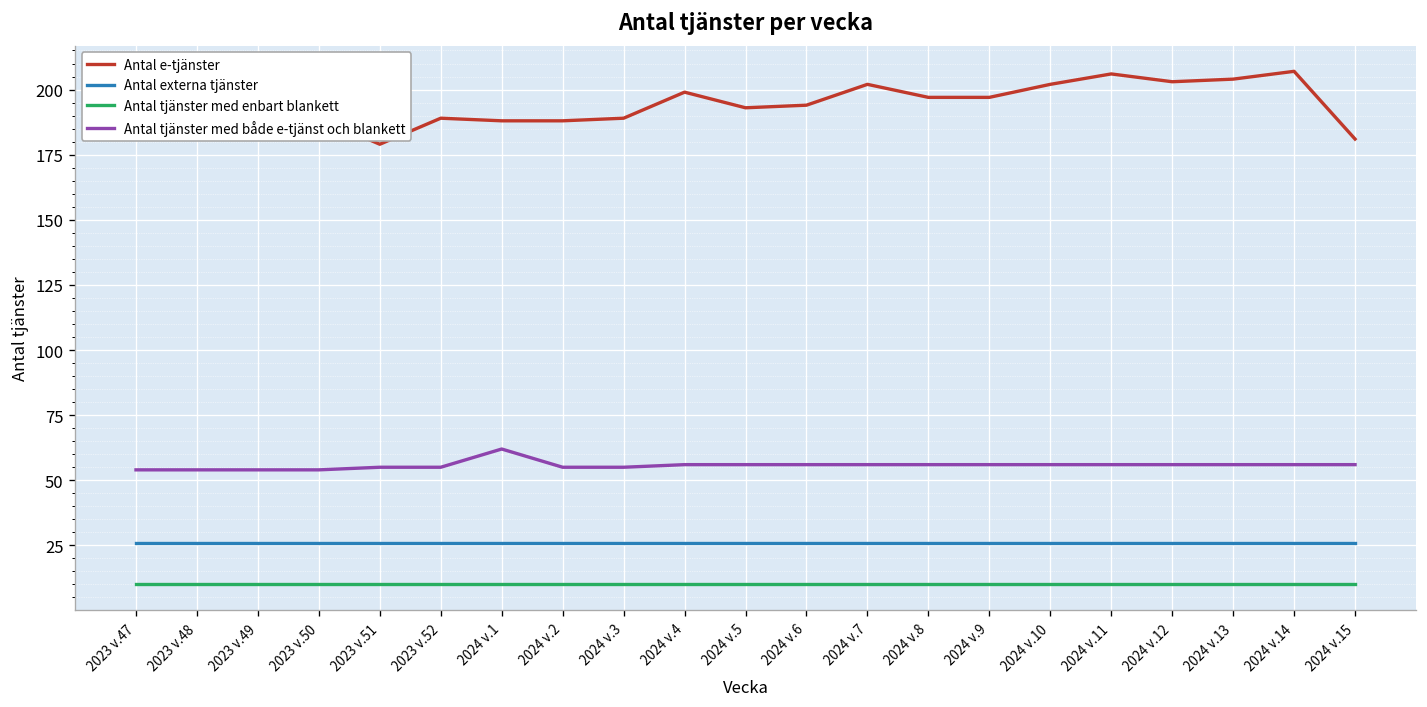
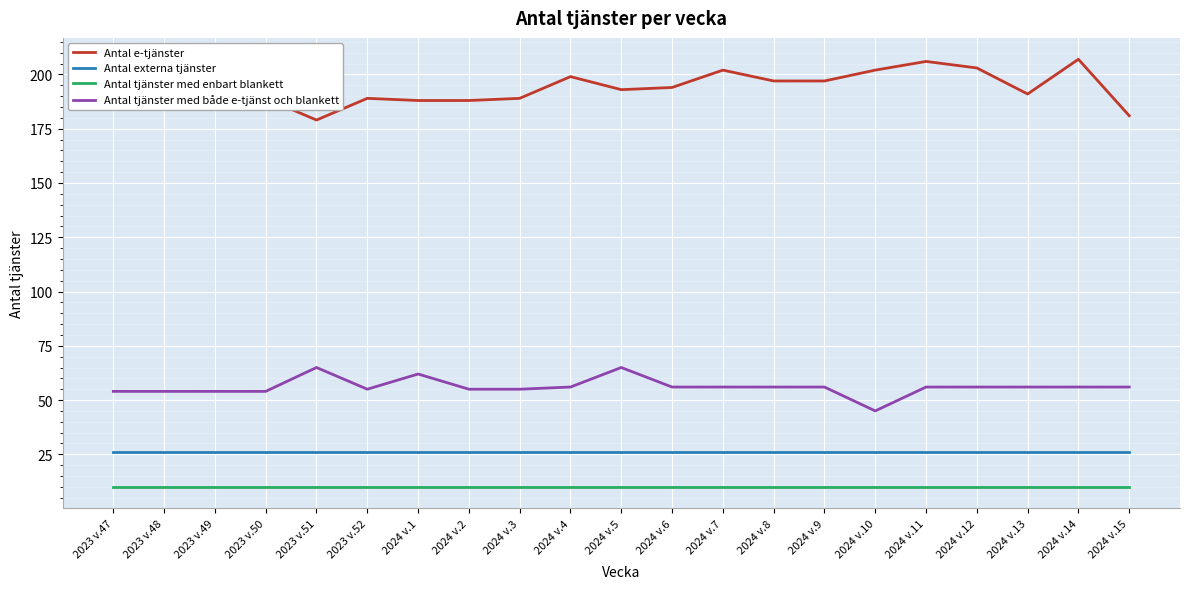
  {
    "Antal e-tjänster": {
      "2023 v.51": 179,
      "2023 v.52": 189,
      "2024 v.1": 188,
      "2024 v.2": 188,
      "2024 v.3": 189,
      "2024 v.4": 199,
      "2024 v.5": 193,
      "2024 v.6": 194,
      "2024 v.7": 202,
      "2024 v.8": 197,
      "2024 v.9": 197,
      "2024 v.10": 202,
      "2024 v.11": 206,
      "2024 v.12": 203,
-     "2024 v.13": 204,
+     "2024 v.13": 191,
      "2024 v.14": 207,
      "2024 v.15": 181
    },
    "Antal externa tjänster": {
      "2023 v.47": 26,
      "2023 v.48": 26,
      "2023 v.49": 26,
      "2023 v.50": 26,
      "2023 v.51": 26,
      "2023 v.52": 26,
      "2024 v.1": 26,
      "2024 v.2": 26,
      "2024 v.3": 26,
      "2024 v.4": 26,
      "2024 v.5": 26,
      "2024 v.6": 26,
      "2024 v.7": 26,
      "2024 v.8": 26,
      "2024 v.9": 26,
      "2024 v.10": 26,
      "2024 v.11": 26,
      "2024 v.12": 26,
      "2024 v.13": 26,
      "2024 v.14": 26,
      "2024 v.15": 26
    },
    "Antal tjänster med enbart blankett": {
      "2023 v.47": 10,
      "2023 v.48": 10,
      "2023 v.49": 10,
      "2023 v.50": 10,
      "2023 v.51": 10,
      "2023 v.52": 10,
      "2024 v.1": 10,
      "2024 v.2": 10,
      "2024 v.3": 10,
      "2024 v.4": 10,
      "2024 v.5": 10,
      "2024 v.6": 10,
      "2024 v.7": 10,
      "2024 v.8": 10,
      "2024 v.9": 10,
      "2024 v.10": 10,
      "2024 v.11": 10,
      "2024 v.12": 10,
      "2024 v.13": 10,
      "2024 v.14": 10,
      "2024 v.15": 10
    },
    "Antal tjänster med både e-tjänst och blankett": {
      "2023 v.47": 54,
      "2023 v.48": 54,
      "2023 v.49": 54,
      "2023 v.50": 54,
-     "2023 v.51": 55,
+     "2023 v.51": 65,
      "2023 v.52": 55,
      "2024 v.1": 62,
      "2024 v.2": 55,
      "2024 v.3": 55,
      "2024 v.4": 56,
-     "2024 v.5": 56,
+     "2024 v.5": 65,
      "2024 v.6": 56,
      "2024 v.7": 56,
      "2024 v.8": 56,
      "2024 v.9": 56,
-     "2024 v.10": 56,
+     "2024 v.10": 45,
      "2024 v.11": 56,
      "2024 v.12": 56,
      "2024 v.13": 56,
      "2024 v.14": 56,
      "2024 v.15": 56
    }
  }
